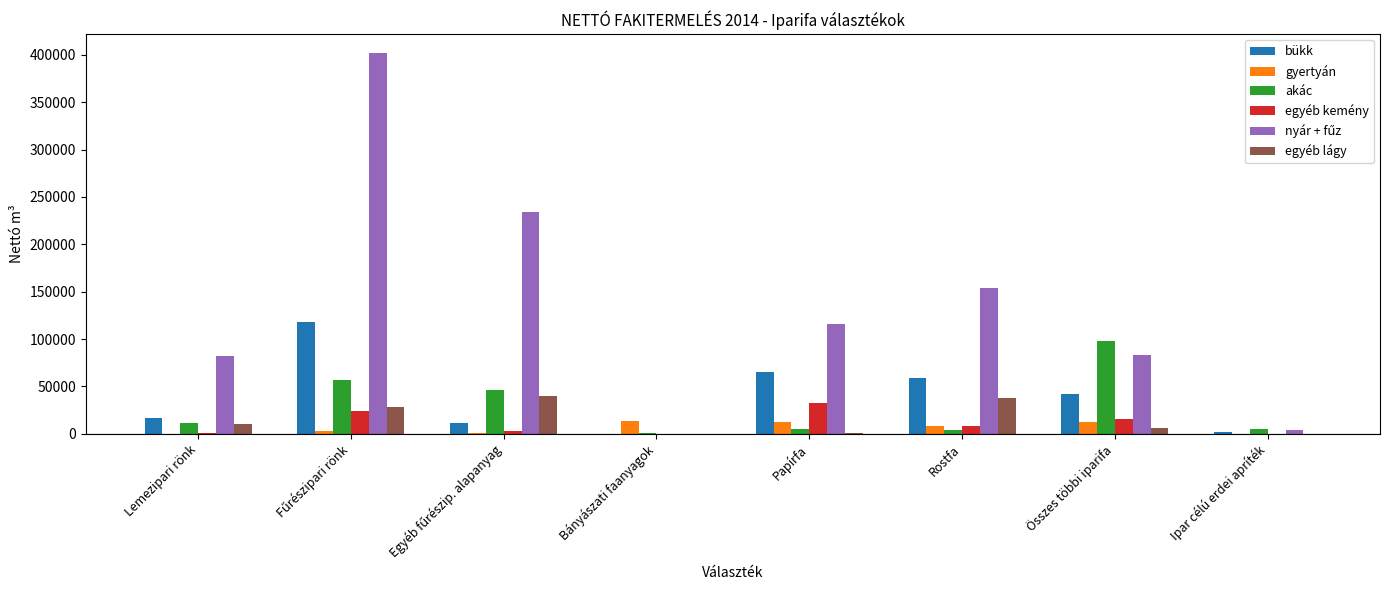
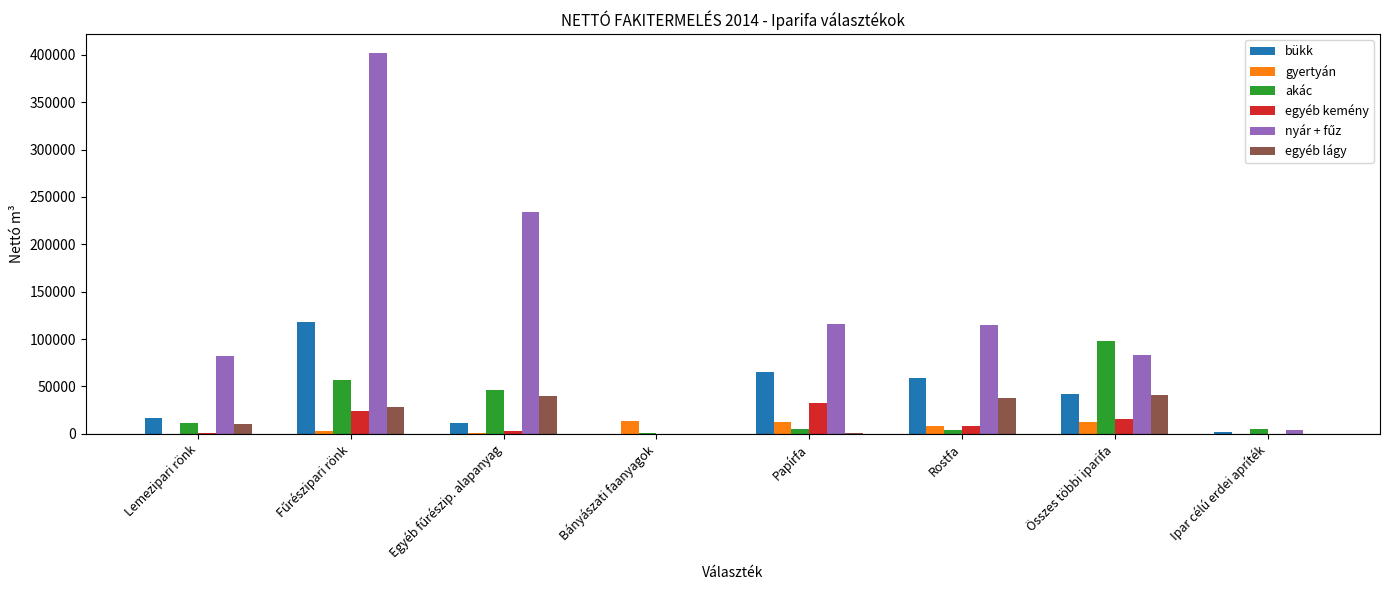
  {
    "bükk": {
      "Lemezipari rönk": 20000,
      "Fűrészipari rönk": 120000,
      "Egyéb fűrészip. alapanyag": 10000,
      "Bányászati faanyagok": 0,
      "Papírfa": 70000,
      "Rostfa": 60000,
      "Összes többi iparifa": 40000
    },
    "gyertyán": {
      "Fűrészipari rönk": 0,
      "Bányászati faanyagok": 10000,
      "Papírfa": 10000,
      "Rostfa": 10000,
      "Összes többi iparifa": 10000
    },
    "akác": {
      "Lemezipari rönk": 10000,
      "Fűrészipari rönk": 60000,
      "Egyéb fűrészip. alapanyag": 50000,
      "Papírfa": 10000,
      "Rostfa": 0,
      "Összes többi iparifa": 100000,
      "Ipar célú erdei apríték": 0
    },
    "egyéb kemény": {
      "Fűrészipari rönk": 20000,
      "Egyéb fűrészip. alapanyag": 0,
      "Papírfa": 30000,
      "Rostfa": 10000,
      "Összes többi iparifa": 20000
    },
    "nyár + fűz": {
      "Lemezipari rönk": 80000,
      "Fűrészipari rönk": 400000,
      "Egyéb fűrészip. alapanyag": 230000,
      "Bányászati faanyagok": 0,
      "Papírfa": 120000,
-     "Rostfa": 150000,
+     "Rostfa": 110000,
      "Összes többi iparifa": 80000,
      "Ipar célú erdei apríték": 0
    },
    "egyéb lágy": {
      "Lemezipari rönk": 10000,
      "Fűrészipari rönk": 30000,
      "Egyéb fűrészip. alapanyag": 40000,
      "Bányászati faanyagok": 0,
      "Rostfa": 40000,
-     "Összes többi iparifa": 10000
+     "Összes többi iparifa": 40000
    }
  }
